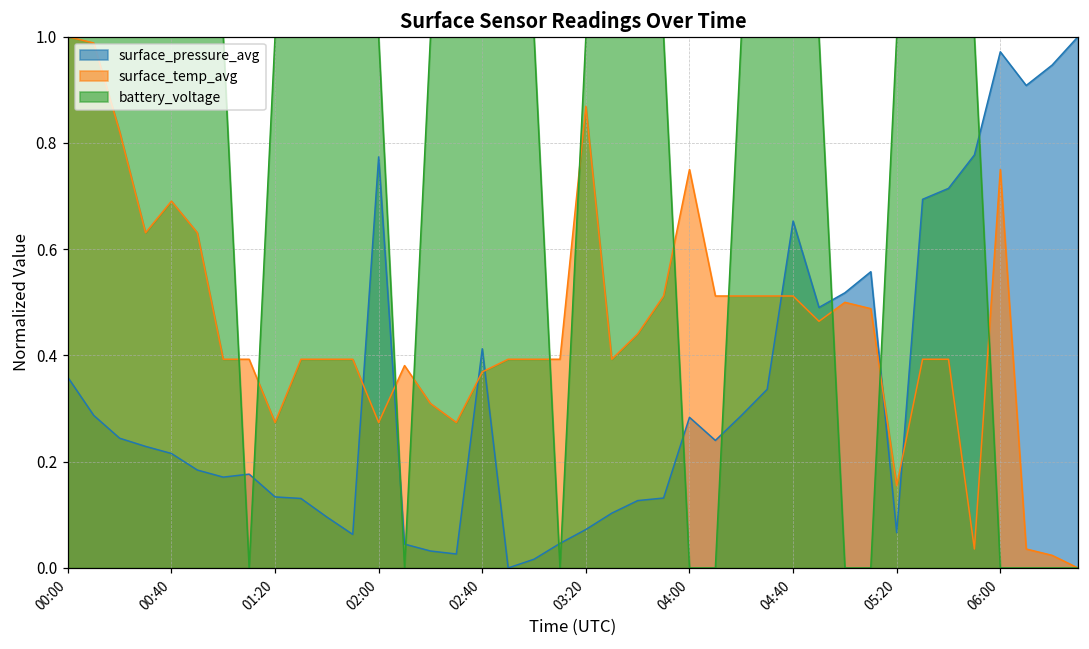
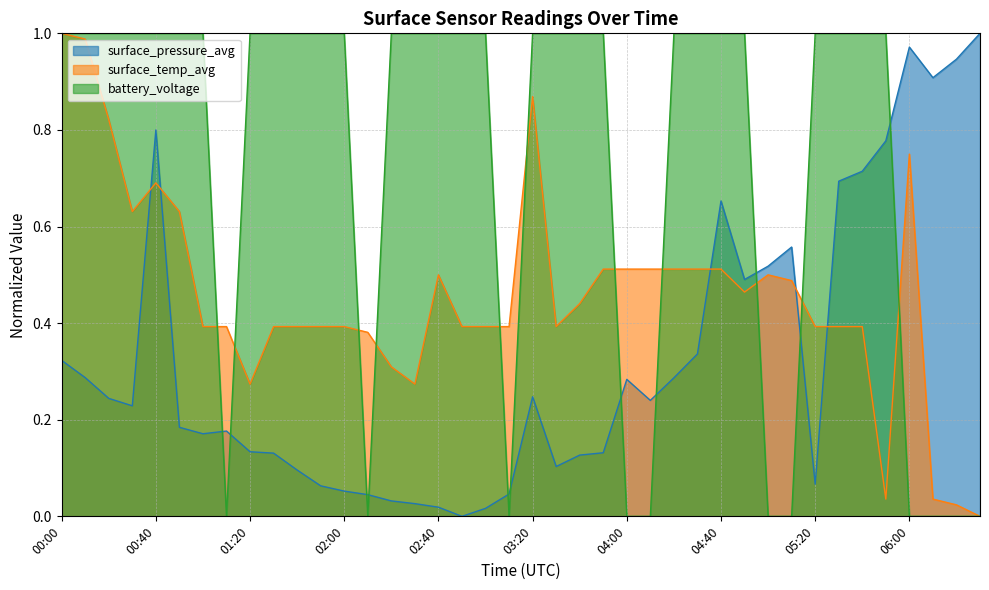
  {
    "surface_pressure_avg": {
-     "00:00": 0.36,
-     "00:40": 0.22,
+     "00:00": 0.32,
+     "00:40": 0.80,
      "01:20": 0.13,
-     "02:00": 0.77,
-     "02:40": 0.41,
-     "03:20": 0.07,
+     "02:00": 0.05,
+     "02:40": 0.02,
+     "03:20": 0.25,
      "04:00": 0.28,
      "04:40": 0.65,
      "05:20": 0.07,
      "06:00": 0.97
    },
    "surface_temp_avg": {
      "00:40": 0.69,
      "01:20": 0.27,
-     "02:00": 0.27,
-     "02:40": 0.37,
+     "02:00": 0.39,
+     "02:40": 0.50,
      "03:20": 0.87,
-     "04:00": 0.75,
+     "04:00": 0.51,
      "04:40": 0.51,
-     "05:20": 0.15,
+     "05:20": 0.39,
      "06:00": 0.75
    },
    "battery_voltage": {
      "00:40": 1.00,
      "01:20": 1.00,
      "02:00": 1.00,
      "02:40": 1.00,
      "03:20": 1.00,
      "04:00": 0.00,
      "04:40": 1.00,
      "05:20": 1.00,
      "06:00": 0.00
    }
  }
